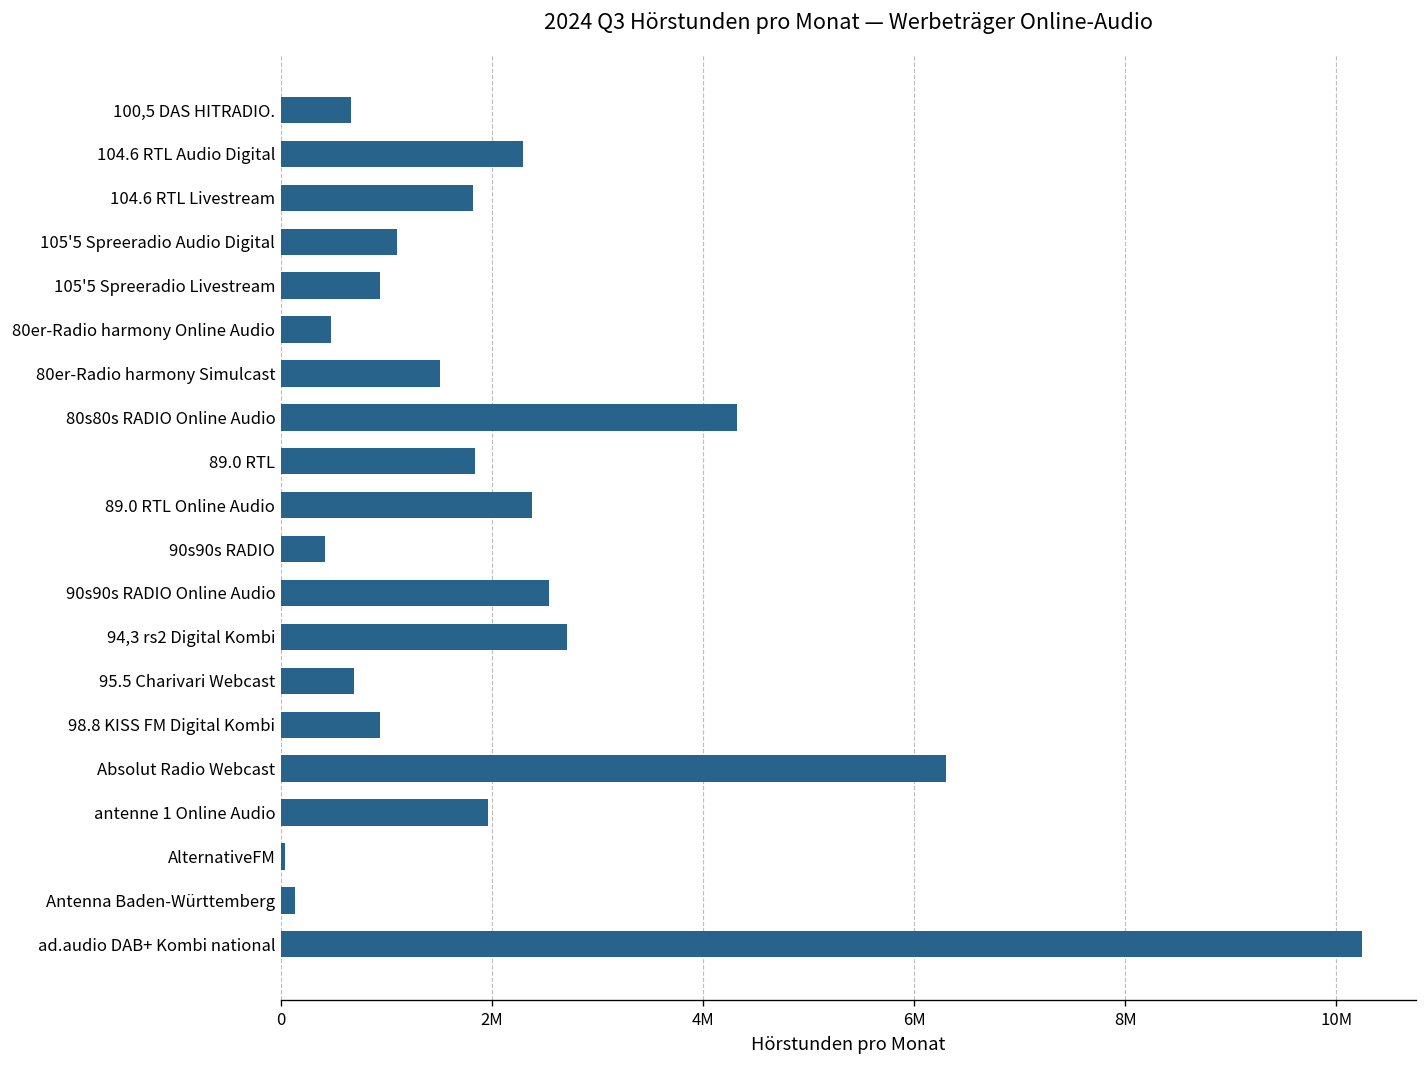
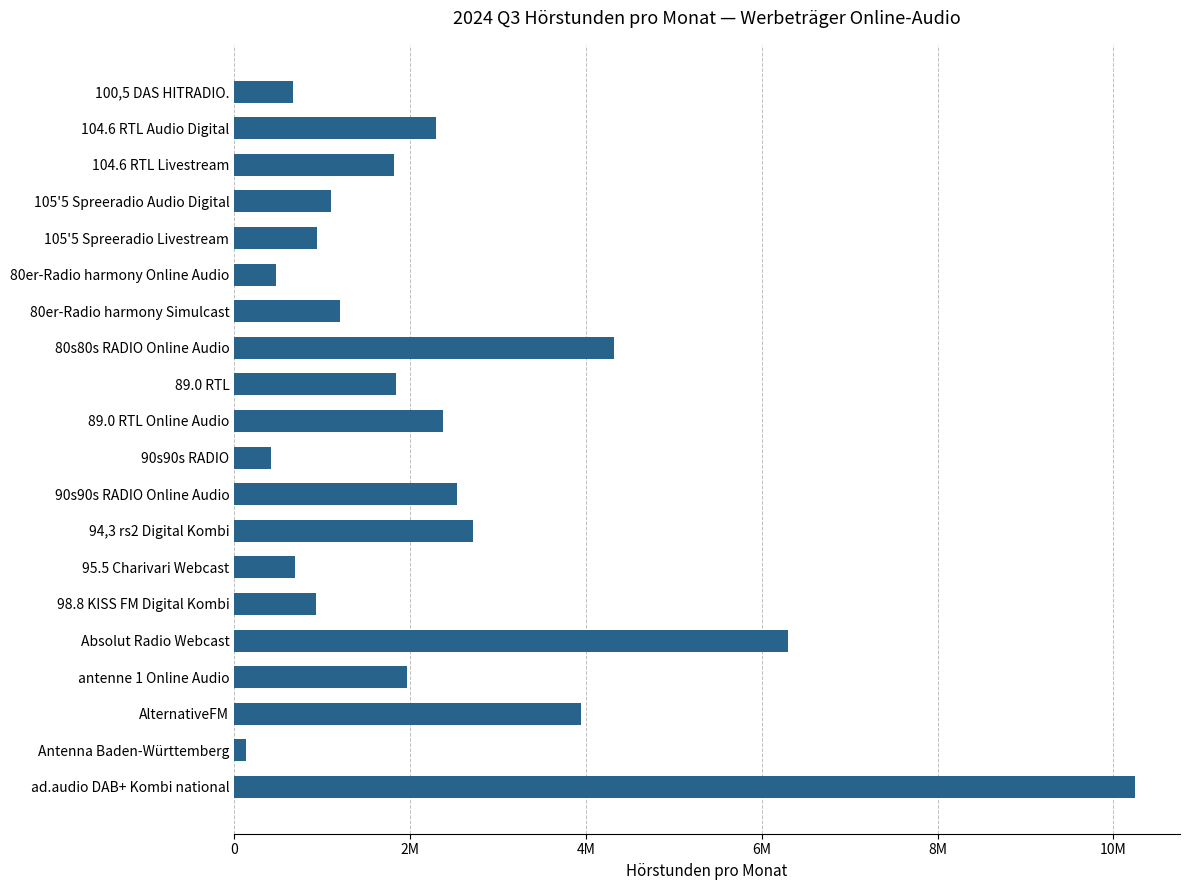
  {
    "100,5 DAS HITRADIO.": 700000,
    "104.6 RTL Audio Digital": 2300000,
    "104.6 RTL Livestream": 1800000,
    "105'5 Spreeradio Audio Digital": 1100000,
    "105'5 Spreeradio Livestream": 900000,
    "80er-Radio harmony Online Audio": 500000,
-   "80er-Radio harmony Simulcast": 1500000,
+   "80er-Radio harmony Simulcast": 1200000,
    "80s80s RADIO Online Audio": 4300000,
    "89.0 RTL": 1800000,
    "89.0 RTL Online Audio": 2400000,
    "90s90s RADIO": 400000,
    "90s90s RADIO Online Audio": 2500000,
    "94,3 rs2 Digital Kombi": 2700000,
    "95.5 Charivari Webcast": 700000,
    "98.8 KISS FM Digital Kombi": 900000,
    "Absolut Radio Webcast": 6300000,
    "antenne 1 Online Audio": 2000000,
-   "AlternativeFM": 0,
+   "AlternativeFM": 3900000,
    "Antenna Baden-Württemberg": 100000,
    "ad.audio DAB+ Kombi national": 10200000
  }
